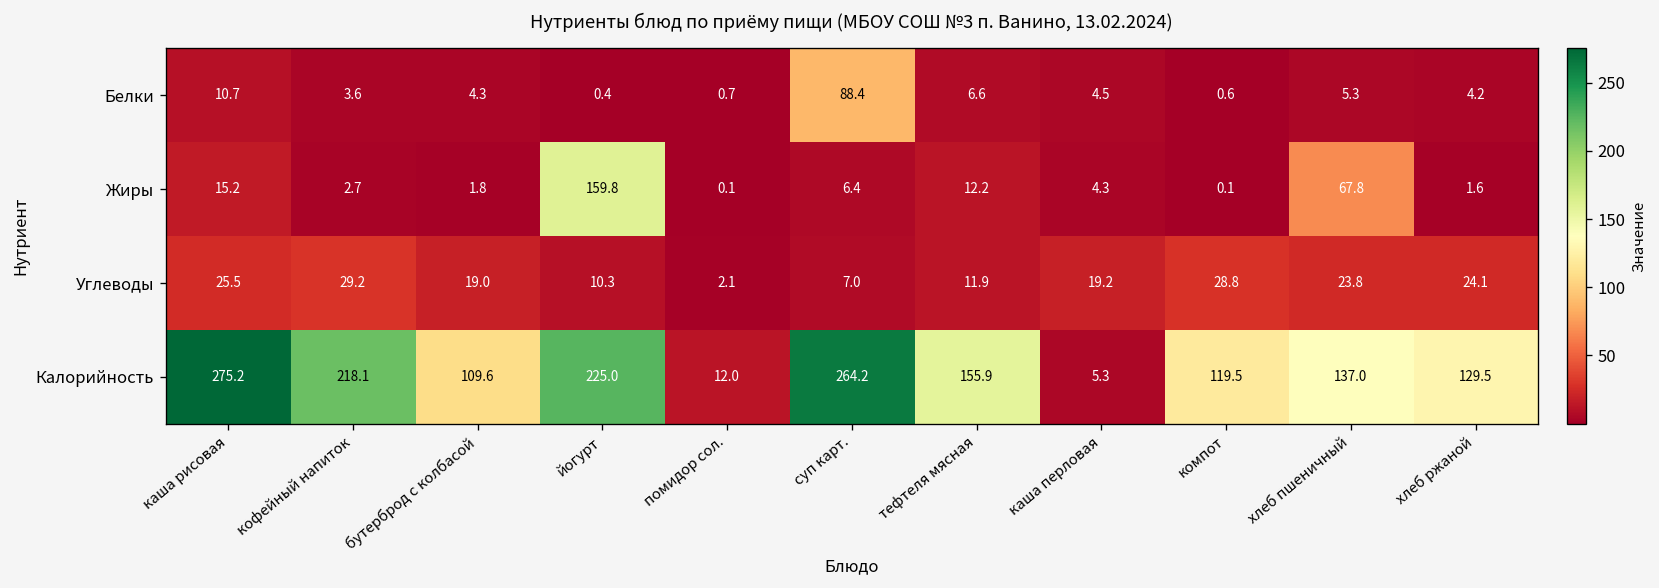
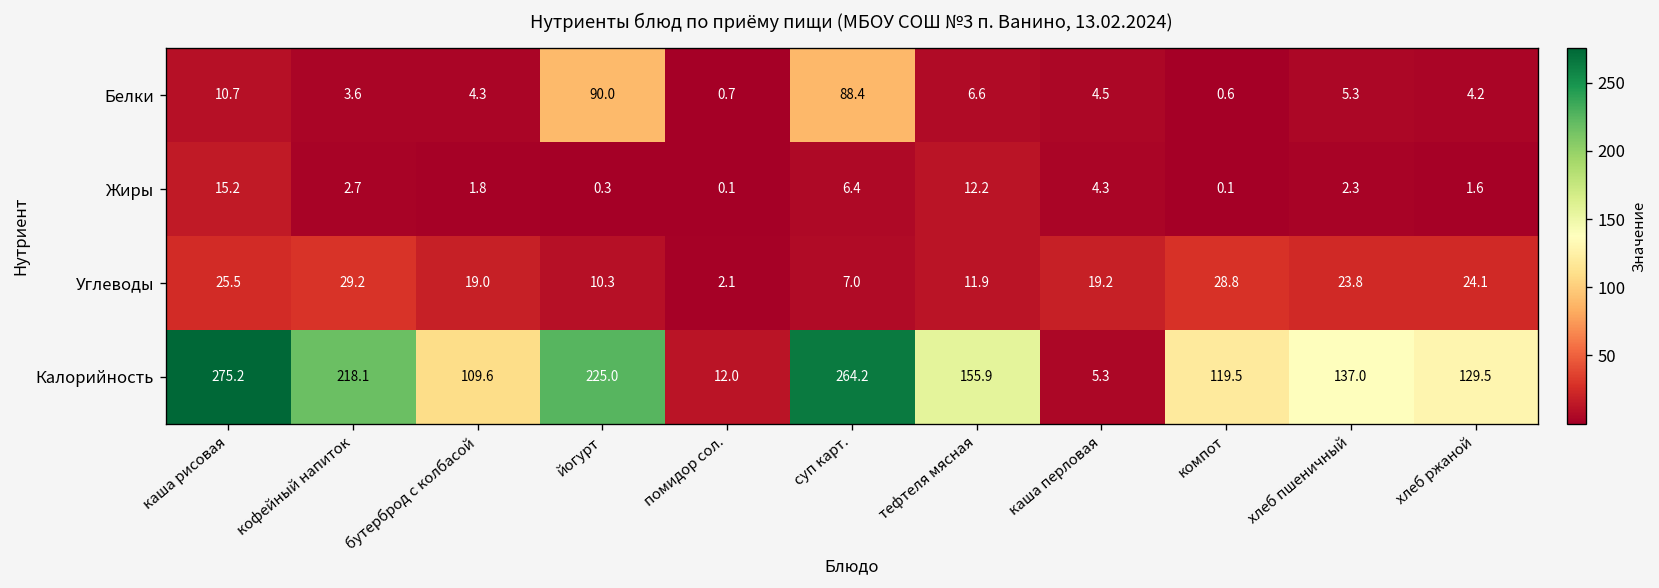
  {
    "Белки": {
      "каша рисовая": 10.7,
      "кофейный напиток": 3.6,
      "бутерброд с колбасой": 4.3,
-     "йогурт": 0.4,
+     "йогурт": 90.0,
      "помидор сол.": 0.7,
      "суп карт.": 88.4,
      "тефтеля мясная": 6.6,
      "каша перловая": 4.5,
      "компот": 0.6,
      "хлеб пшеничный": 5.3,
      "хлеб ржаной": 4.2
    },
    "Жиры": {
      "каша рисовая": 15.2,
      "кофейный напиток": 2.7,
      "бутерброд с колбасой": 1.8,
-     "йогурт": 159.8,
+     "йогурт": 0.3,
      "помидор сол.": 0.1,
      "суп карт.": 6.4,
      "тефтеля мясная": 12.2,
      "каша перловая": 4.3,
      "компот": 0.1,
-     "хлеб пшеничный": 67.8,
+     "хлеб пшеничный": 2.3,
      "хлеб ржаной": 1.6
    },
    "Углеводы": {
      "каша рисовая": 25.5,
      "кофейный напиток": 29.2,
      "бутерброд с колбасой": 19.0,
      "йогурт": 10.3,
      "помидор сол.": 2.1,
      "суп карт.": 7.0,
      "тефтеля мясная": 11.9,
      "каша перловая": 19.2,
      "компот": 28.8,
      "хлеб пшеничный": 23.8,
      "хлеб ржаной": 24.1
    },
    "Калорийность": {
      "каша рисовая": 275.2,
      "кофейный напиток": 218.1,
      "бутерброд с колбасой": 109.6,
      "йогурт": 225.0,
      "помидор сол.": 12.0,
      "суп карт.": 264.2,
      "тефтеля мясная": 155.9,
      "каша перловая": 5.3,
      "компот": 119.5,
      "хлеб пшеничный": 137.0,
      "хлеб ржаной": 129.5
    }
  }
